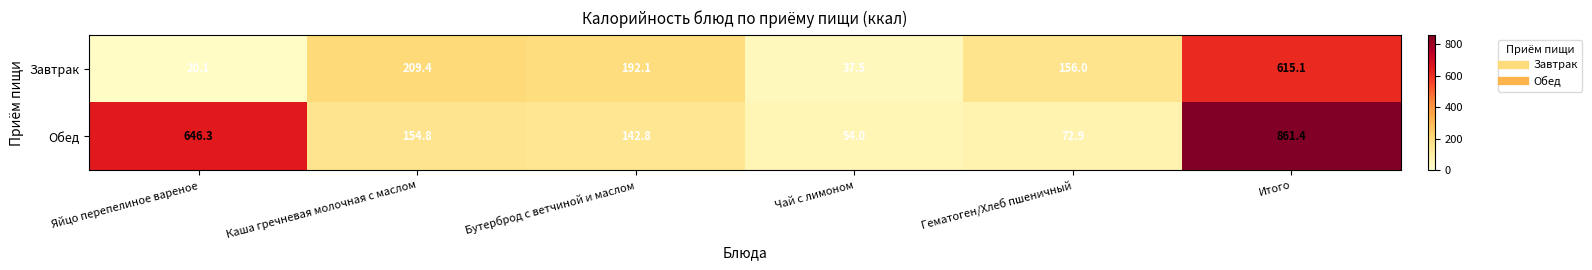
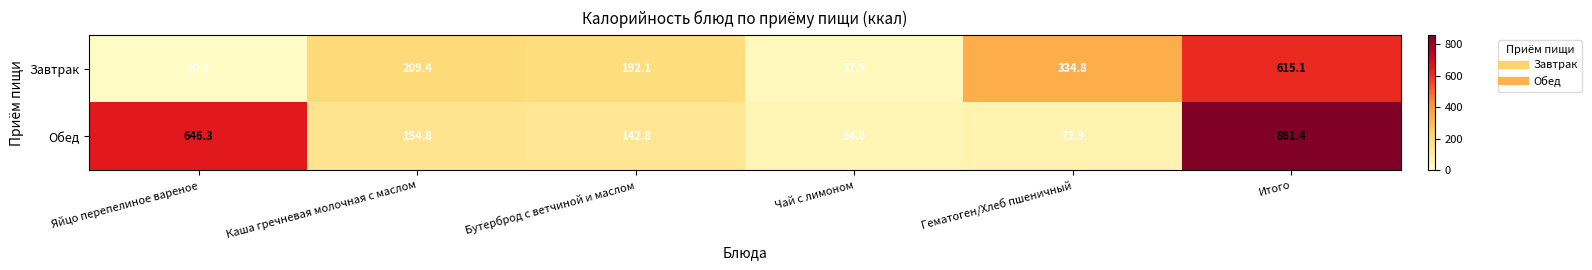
  {
    "Завтрак": {
      "Яйцо перепелиное вареное": 20.1,
      "Каша гречневая молочная с маслом": 209.4,
      "Бутерброд с ветчиной и маслом": 192.1,
      "Чай с лимоном": 37.5,
-     "Гематоген/Хлеб пшеничный": 156.0,
+     "Гематоген/Хлеб пшеничный": 334.8,
      "Итого": 615.1
    },
    "Обед": {
      "Яйцо перепелиное вареное": 646.3,
      "Каша гречневая молочная с маслом": 154.8,
      "Бутерброд с ветчиной и маслом": 142.8,
      "Чай с лимоном": 54.0,
      "Гематоген/Хлеб пшеничный": 72.9,
      "Итого": 861.4
    }
  }
